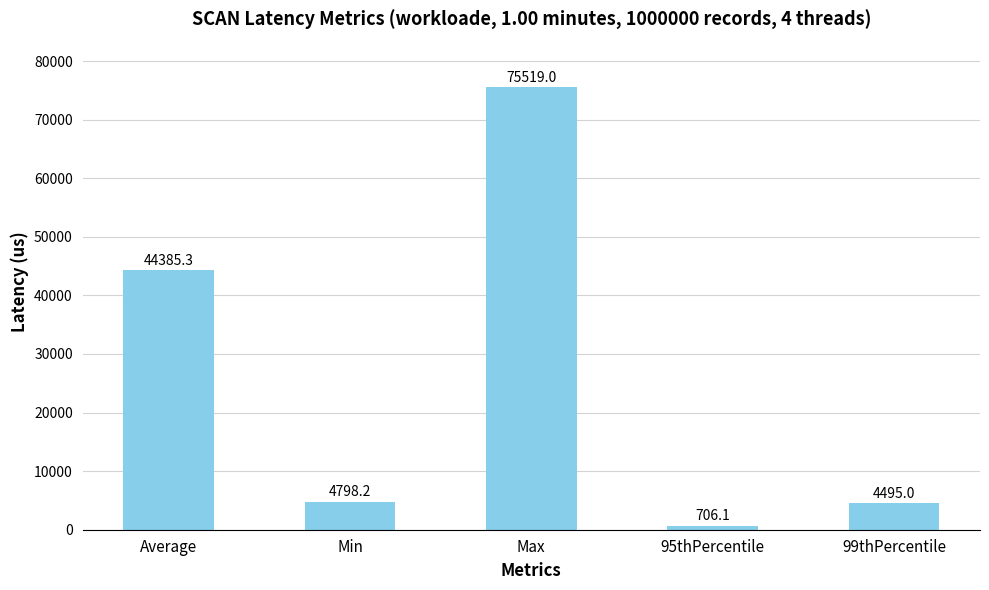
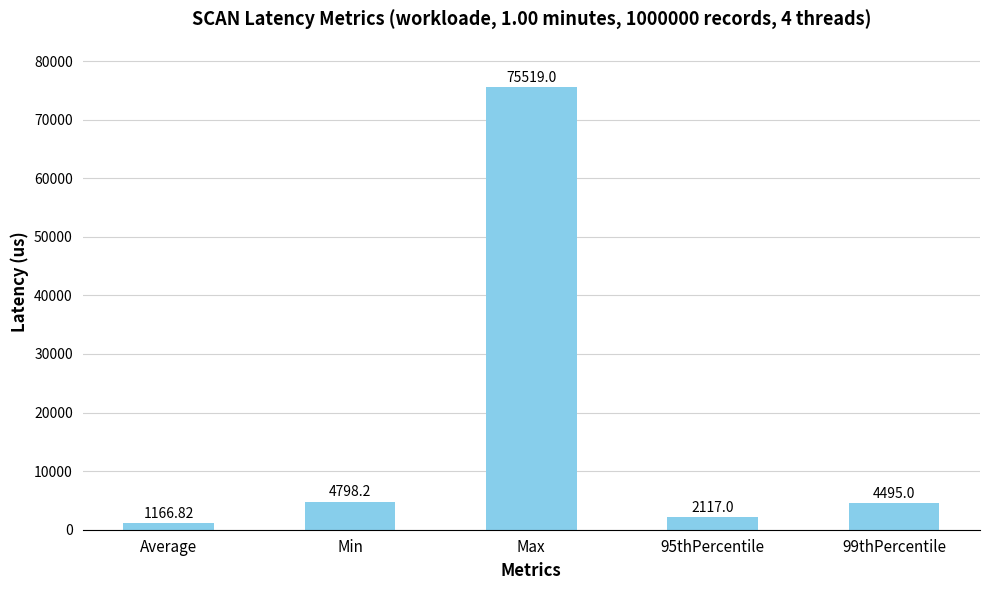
  {
-   "Average": 44385.3,
+   "Average": 1166.82,
    "Min": 4798.2,
    "Max": 75519.0,
-   "95thPercentile": 706.1,
+   "95thPercentile": 2117.0,
    "99thPercentile": 4495.0
  }
